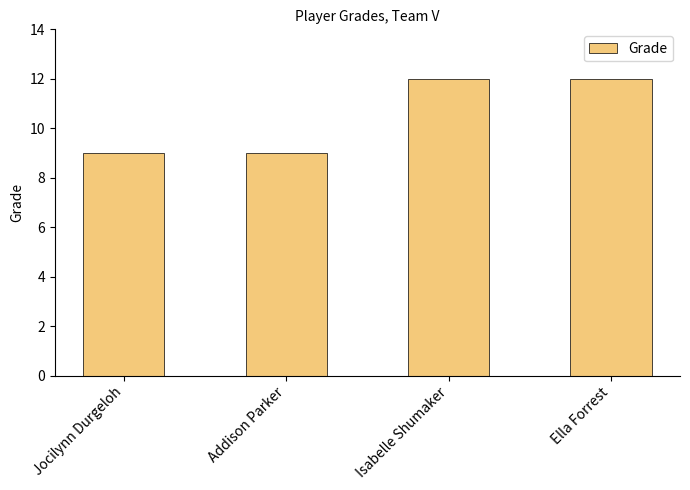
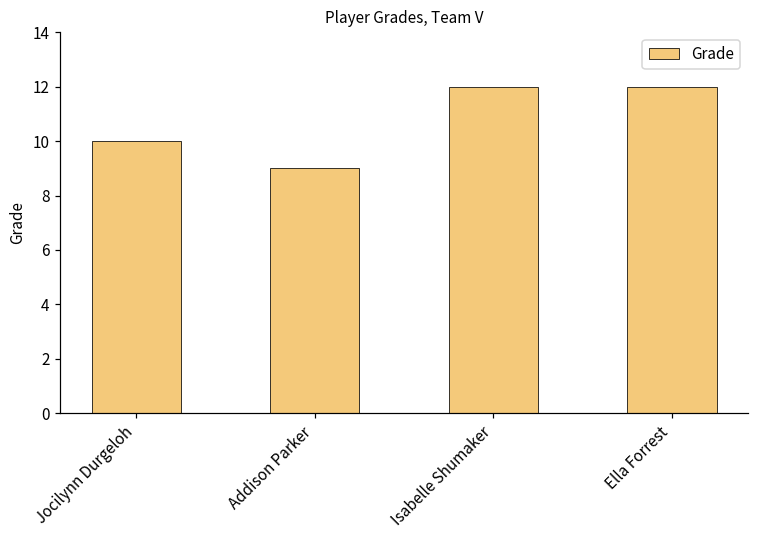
  {
-   "Jocilynn Durgeloh": 9,
+   "Jocilynn Durgeloh": 10,
    "Addison Parker": 9,
    "Isabelle Shumaker": 12,
    "Ella Forrest": 12
  }
